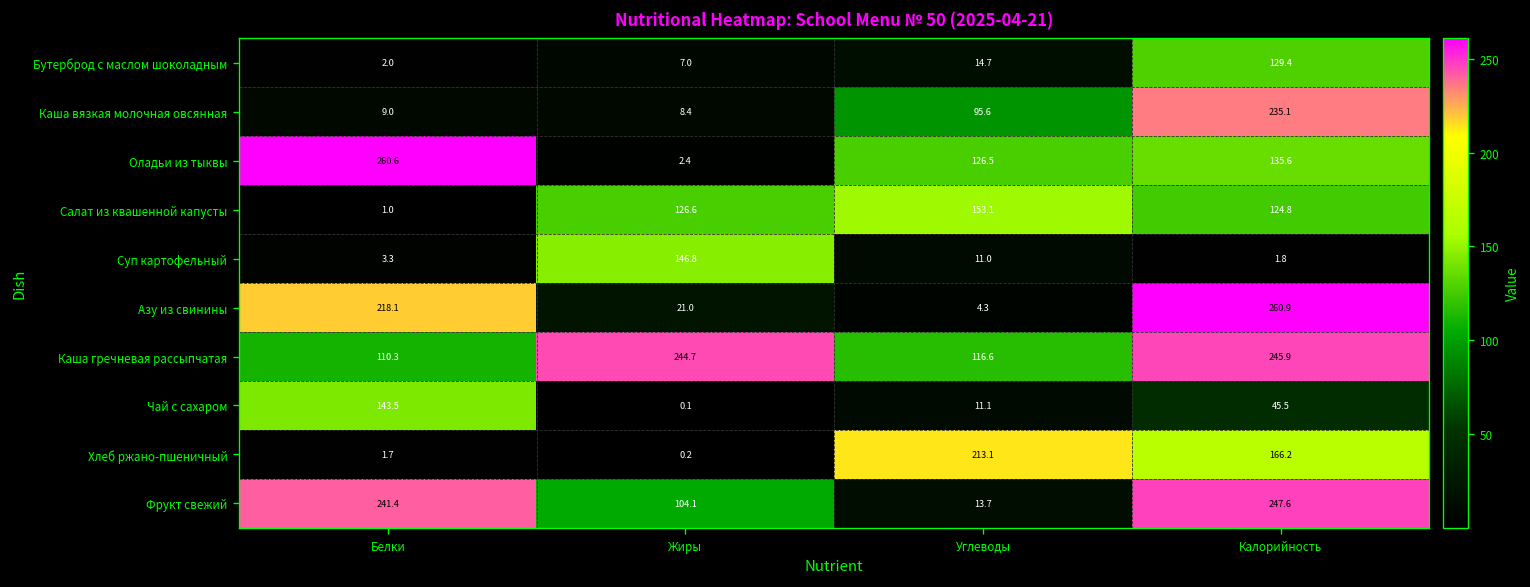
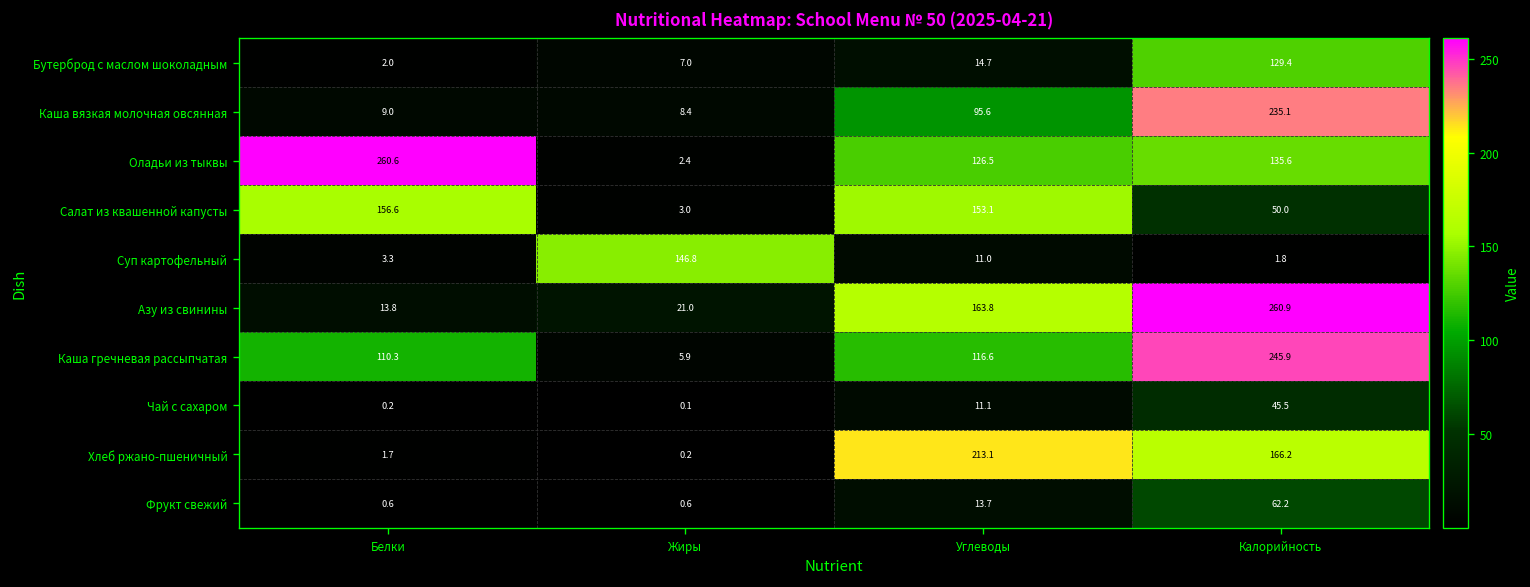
  {
    "Бутерброд с маслом шоколадным": {
      "Белки": 2.0,
      "Жиры": 7.0,
      "Углеводы": 14.7,
      "Калорийность": 129.4
    },
    "Каша вязкая молочная овсянная": {
      "Белки": 9.0,
      "Жиры": 8.4,
      "Углеводы": 95.6,
      "Калорийность": 235.1
    },
    "Оладьи из тыквы": {
      "Белки": 260.6,
      "Жиры": 2.4,
      "Углеводы": 126.5,
      "Калорийность": 135.6
    },
    "Салат из квашенной капусты": {
-     "Белки": 1.0,
-     "Жиры": 126.6,
+     "Белки": 156.6,
+     "Жиры": 3.0,
      "Углеводы": 153.1,
-     "Калорийность": 124.8
+     "Калорийность": 50.0
    },
    "Суп картофельный": {
      "Белки": 3.3,
      "Жиры": 146.8,
      "Углеводы": 11.0,
      "Калорийность": 1.8
    },
    "Азу из свинины": {
-     "Белки": 218.1,
+     "Белки": 13.8,
      "Жиры": 21.0,
-     "Углеводы": 4.3,
+     "Углеводы": 163.8,
      "Калорийность": 260.9
    },
    "Каша гречневая рассыпчатая": {
      "Белки": 110.3,
-     "Жиры": 244.7,
+     "Жиры": 5.9,
      "Углеводы": 116.6,
      "Калорийность": 245.9
    },
    "Чай с сахаром": {
-     "Белки": 143.5,
+     "Белки": 0.2,
      "Жиры": 0.1,
      "Углеводы": 11.1,
      "Калорийность": 45.5
    },
    "Хлеб ржано-пшеничный": {
      "Белки": 1.7,
      "Жиры": 0.2,
      "Углеводы": 213.1,
      "Калорийность": 166.2
    },
    "Фрукт свежий": {
-     "Белки": 241.4,
-     "Жиры": 104.1,
+     "Белки": 0.6,
+     "Жиры": 0.6,
      "Углеводы": 13.7,
-     "Калорийность": 247.6
+     "Калорийность": 62.2
    }
  }
